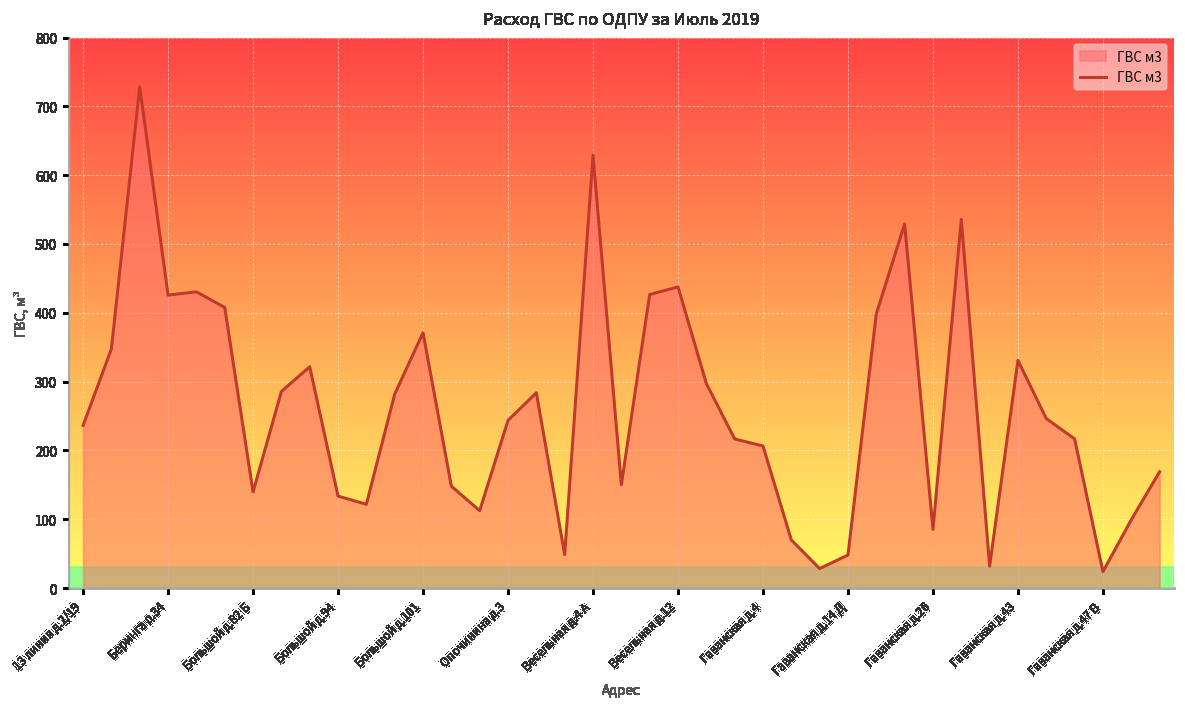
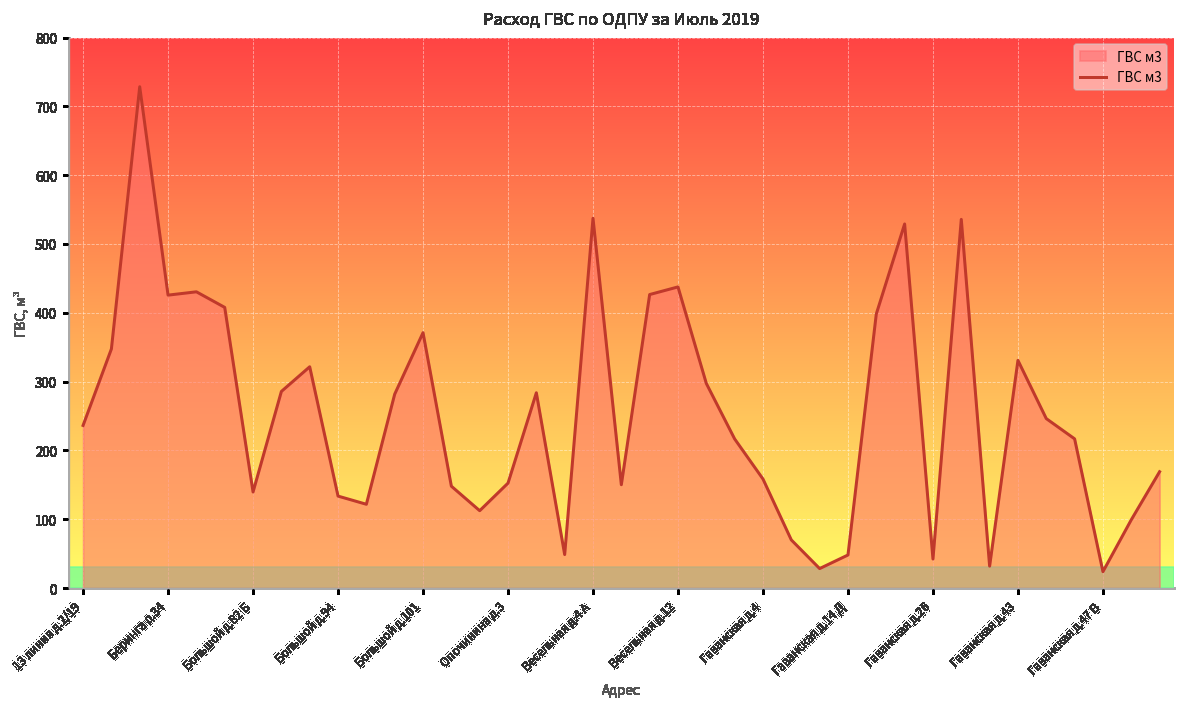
  {
    "13 линия д.2/19": 240,
    "Беринга д.34": 430,
    "Большой д.82 Б": 140,
    "Большой д.94": 130,
    "Большой д.101": 370,
-   "Опочинина д.3": 240,
-   "Весельная д.4 А": 630,
+   "Опочинина д.3": 150,
+   "Весельная д.4 А": 540,
    "Весельная д.12": 440,
-   "Гаванская д.4": 210,
+   "Гаванская д.4": 160,
    "Гаванская д.14 Д": 50,
-   "Гаванская д.26": 90,
+   "Гаванская д.26": 40,
    "Гаванская д.43": 330
  }
